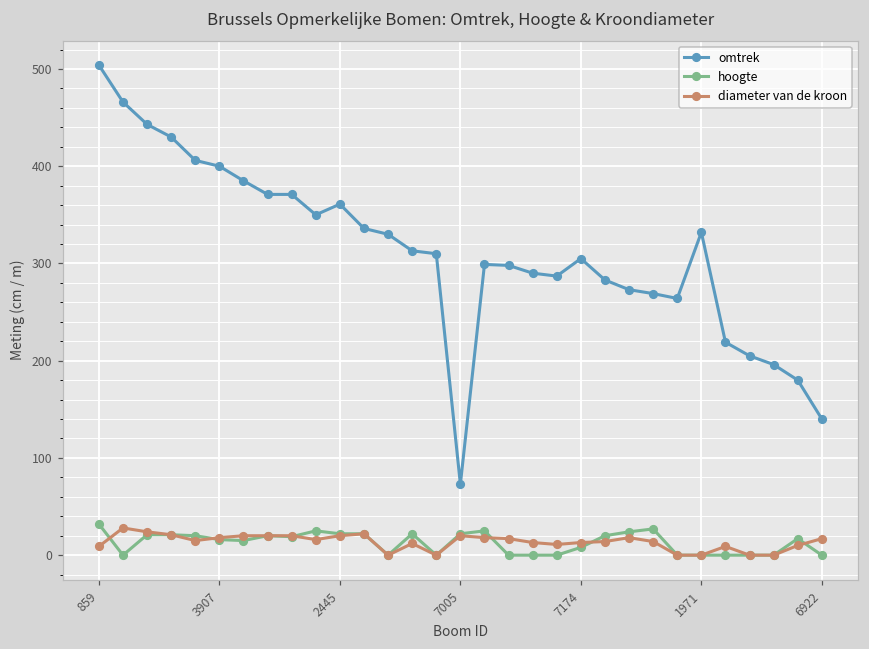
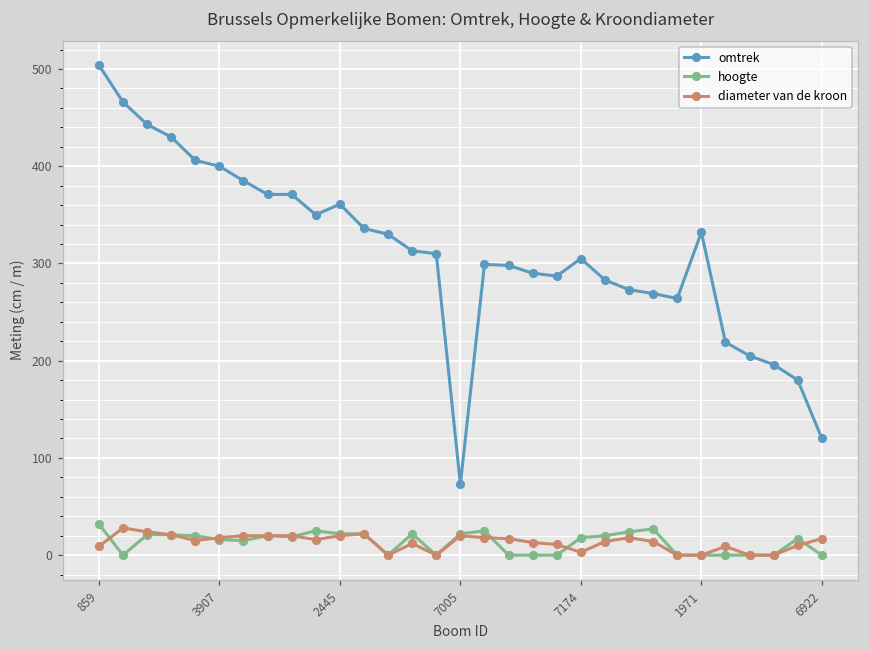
  {
    "omtrek": {
      "859": 500,
      "3907": 400,
      "2445": 360,
      "7005": 70,
      "7174": 310,
      "1971": 330,
-     "6922": 140
+     "6922": 120
    },
    "hoogte": {
      "859": 30,
-     "7174": 10,
+     "7174": 20,
      "6922": 0
    },
    "diameter van de kroon": {
      "859": 10,
-     "7174": 10,
+     "7174": 0,
      "6922": 20
    }
  }
